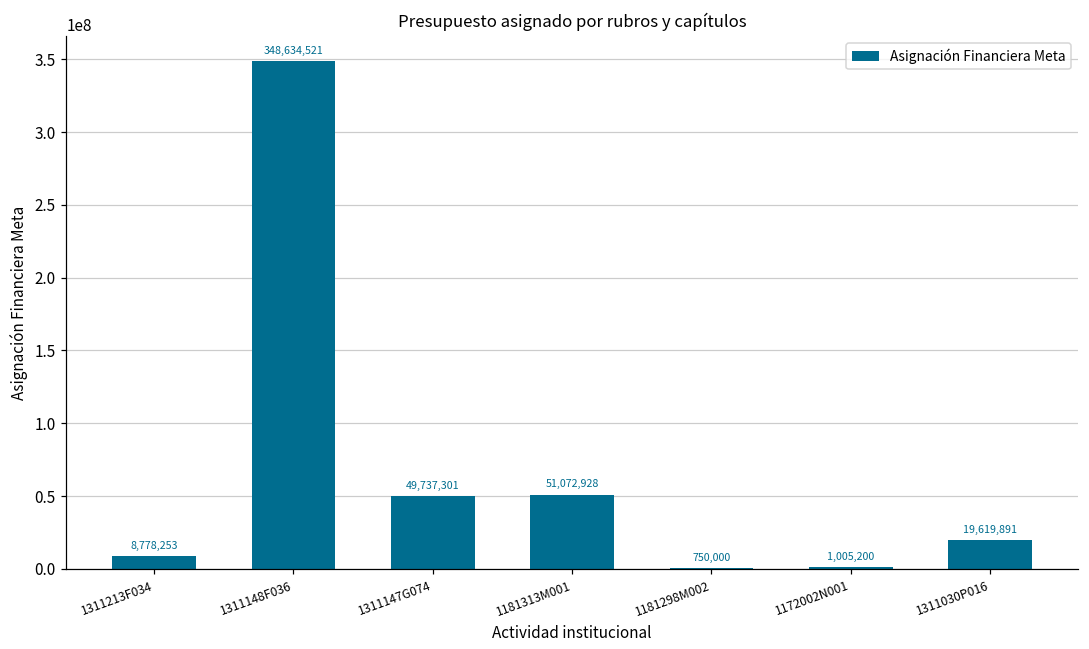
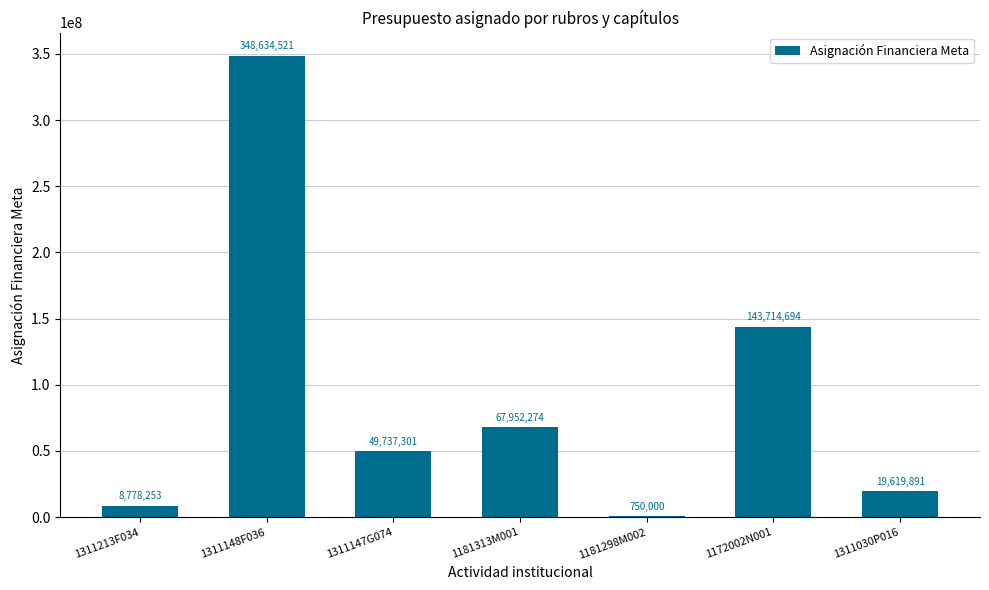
  {
    "1311213F034": "8,778,253",
    "1311148F036": "348,634,521",
    "1311147G074": "49,737,301",
-   "1181313M001": "51,072,928",
+   "1181313M001": "67,952,274",
    "1181298M002": "750,000",
-   "1172002N001": "1,005,200",
+   "1172002N001": "143,714,694",
    "1311030P016": "19,619,891"
  }
